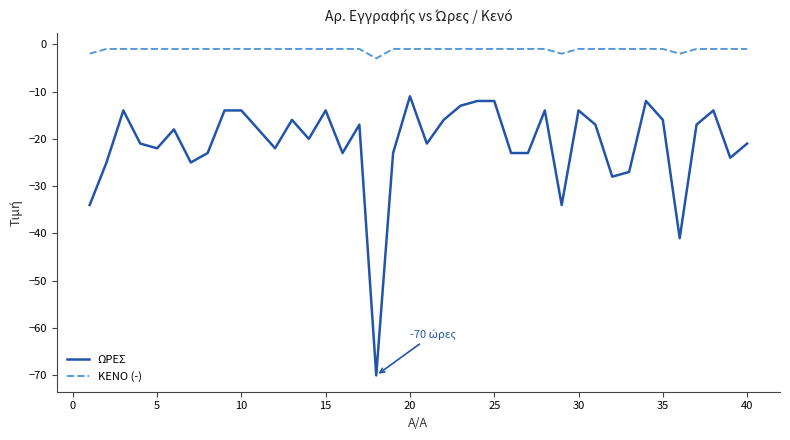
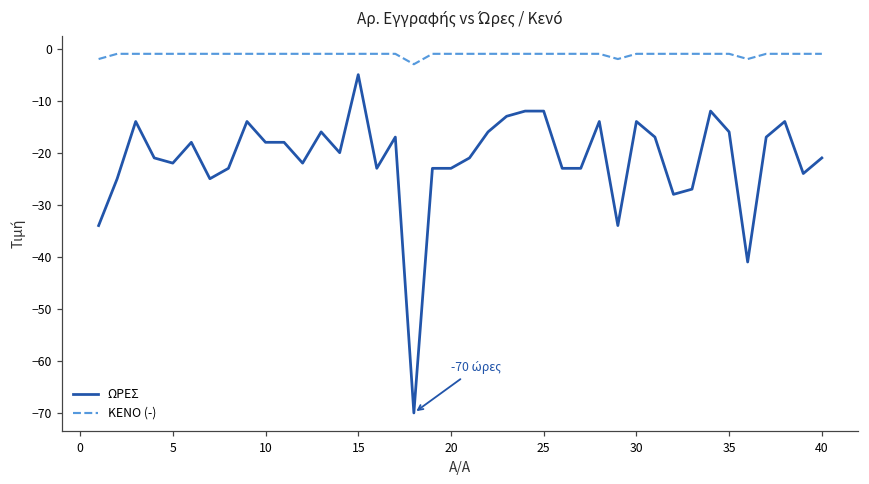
  {
    "ΩΡΕΣ": {
      "5": -22,
-     "10": -14,
-     "15": -14,
-     "20": -11,
+     "10": -18,
+     "15": -5,
+     "20": -23,
      "25": -12,
      "30": -14,
      "35": -16,
      "40": -21
    },
    "ΚΕΝΟ (-)": {
      "5": -1,
      "10": -1,
      "15": -1,
      "20": -1,
      "25": -1,
      "30": -1,
      "35": -1,
      "40": -1
    }
  }
